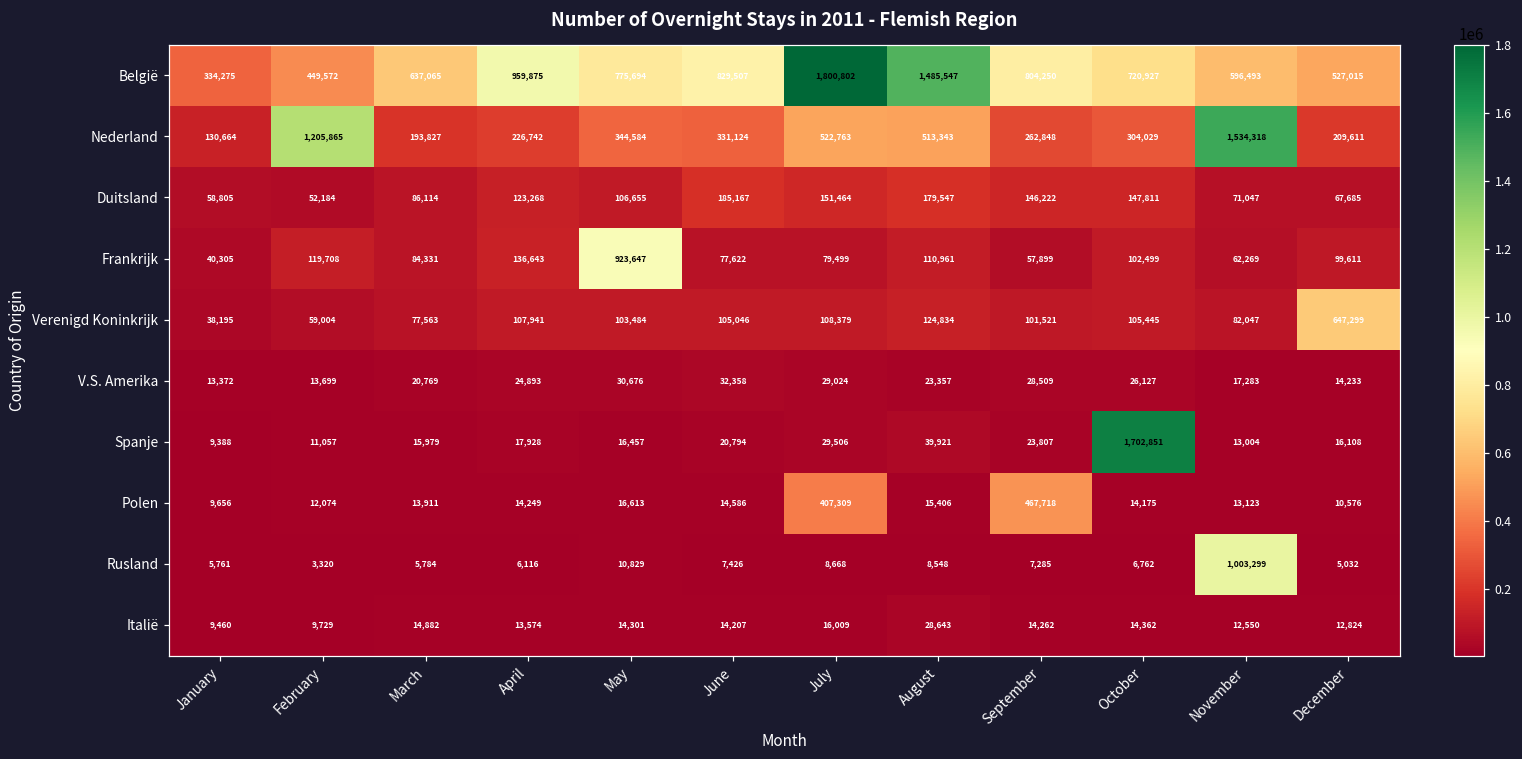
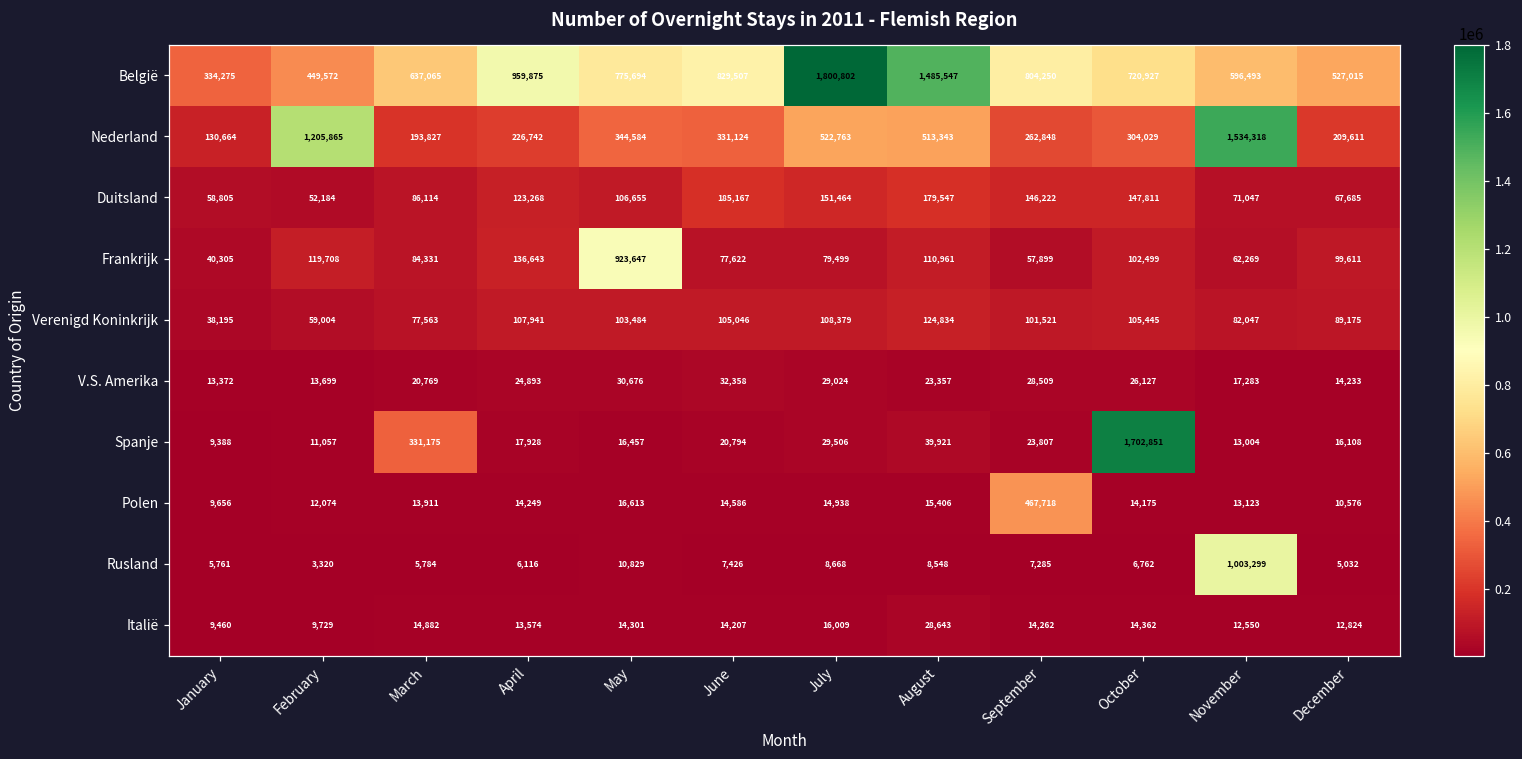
  {
    "België": {
      "January": "334,275",
      "February": "449,572",
      "March": "637,065",
      "April": "959,875",
      "May": "775,694",
      "June": "829,507",
      "July": "1,800,802",
      "August": "1,485,547",
      "September": "804,250",
      "October": "720,927",
      "November": "596,493",
      "December": "527,015"
    },
    "Nederland": {
      "January": "130,664",
      "February": "1,205,865",
      "March": "193,827",
      "April": "226,742",
      "May": "344,584",
      "June": "331,124",
      "July": "522,763",
      "August": "513,343",
      "September": "262,848",
      "October": "304,029",
      "November": "1,534,318",
      "December": "209,611"
    },
    "Duitsland": {
      "January": "58,805",
      "February": "52,184",
      "March": "86,114",
      "April": "123,268",
      "May": "106,655",
      "June": "185,167",
      "July": "151,464",
      "August": "179,547",
      "September": "146,222",
      "October": "147,811",
      "November": "71,047",
      "December": "67,685"
    },
    "Frankrijk": {
      "January": "40,305",
      "February": "119,708",
      "March": "84,331",
      "April": "136,643",
      "May": "923,647",
      "June": "77,622",
      "July": "79,499",
      "August": "110,961",
      "September": "57,899",
      "October": "102,499",
      "November": "62,269",
      "December": "99,611"
    },
    "Verenigd Koninkrijk": {
      "January": "38,195",
      "February": "59,004",
      "March": "77,563",
      "April": "107,941",
      "May": "103,484",
      "June": "105,046",
      "July": "108,379",
      "August": "124,834",
      "September": "101,521",
      "October": "105,445",
      "November": "82,047",
-     "December": "647,299"
+     "December": "89,175"
    },
    "V.S. Amerika": {
      "January": "13,372",
      "February": "13,699",
      "March": "20,769",
      "April": "24,893",
      "May": "30,676",
      "June": "32,358",
      "July": "29,024",
      "August": "23,357",
      "September": "28,509",
      "October": "26,127",
      "November": "17,283",
      "December": "14,233"
    },
    "Spanje": {
      "January": "9,388",
      "February": "11,057",
-     "March": "15,979",
+     "March": "331,175",
      "April": "17,928",
      "May": "16,457",
      "June": "20,794",
      "July": "29,506",
      "August": "39,921",
      "September": "23,807",
      "October": "1,702,851",
      "November": "13,004",
      "December": "16,108"
    },
    "Polen": {
      "January": "9,656",
      "February": "12,074",
      "March": "13,911",
      "April": "14,249",
      "May": "16,613",
      "June": "14,586",
-     "July": "407,309",
+     "July": "14,938",
      "August": "15,406",
      "September": "467,718",
      "October": "14,175",
      "November": "13,123",
      "December": "10,576"
    },
    "Rusland": {
      "January": "5,761",
      "February": "3,320",
      "March": "5,784",
      "April": "6,116",
      "May": "10,829",
      "June": "7,426",
      "July": "8,668",
      "August": "8,548",
      "September": "7,285",
      "October": "6,762",
      "November": "1,003,299",
      "December": "5,032"
    },
    "Italië": {
      "January": "9,460",
      "February": "9,729",
      "March": "14,882",
      "April": "13,574",
      "May": "14,301",
      "June": "14,207",
      "July": "16,009",
      "August": "28,643",
      "September": "14,262",
      "October": "14,362",
      "November": "12,550",
      "December": "12,824"
    }
  }
